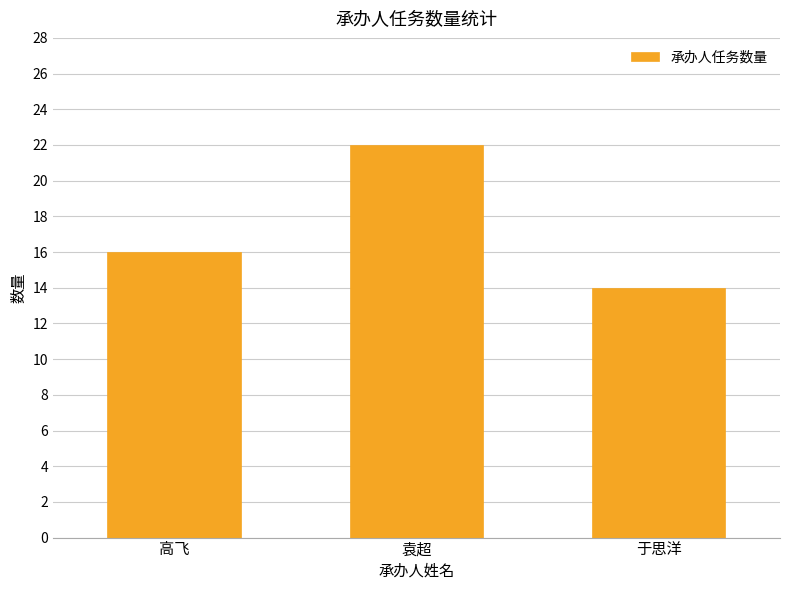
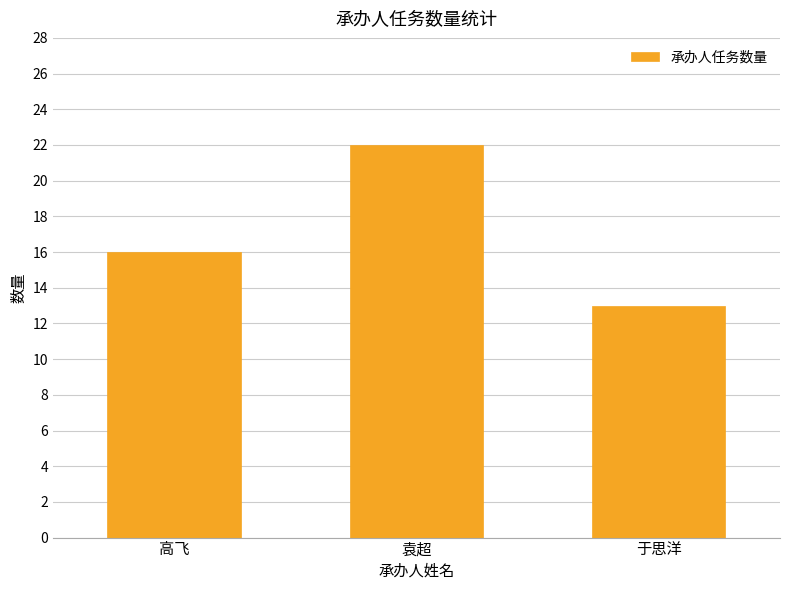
  {
    "高飞": 16,
    "袁超": 22,
-   "于思洋": 14
+   "于思洋": 13
  }
